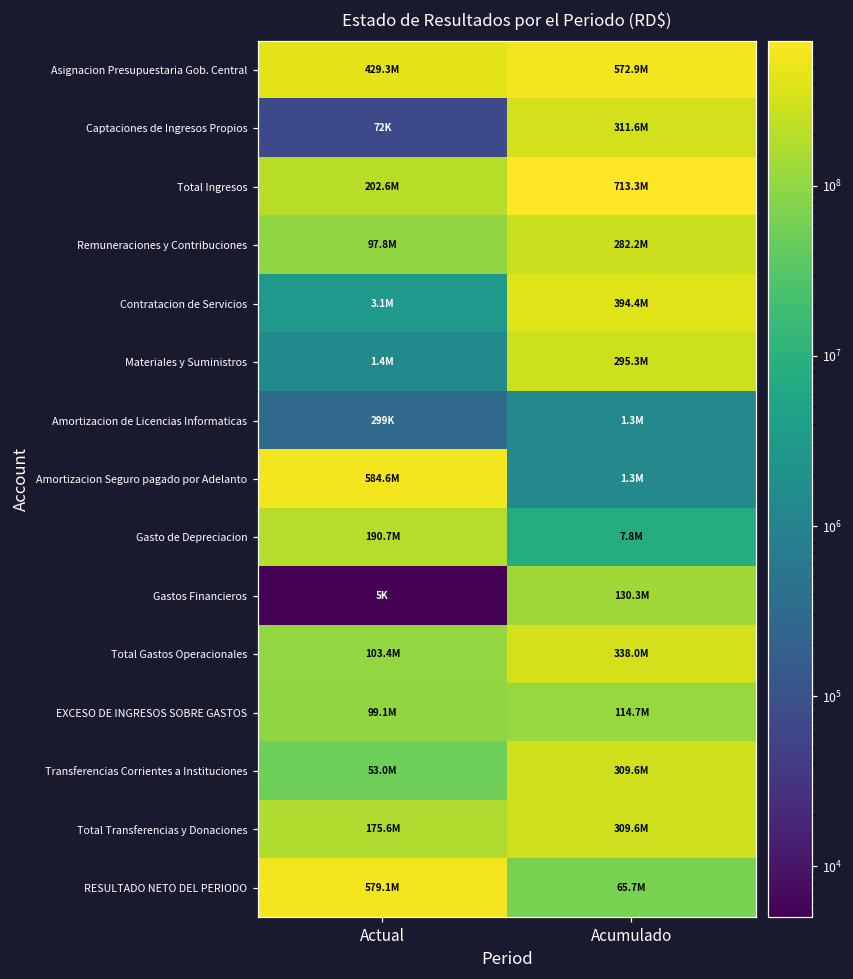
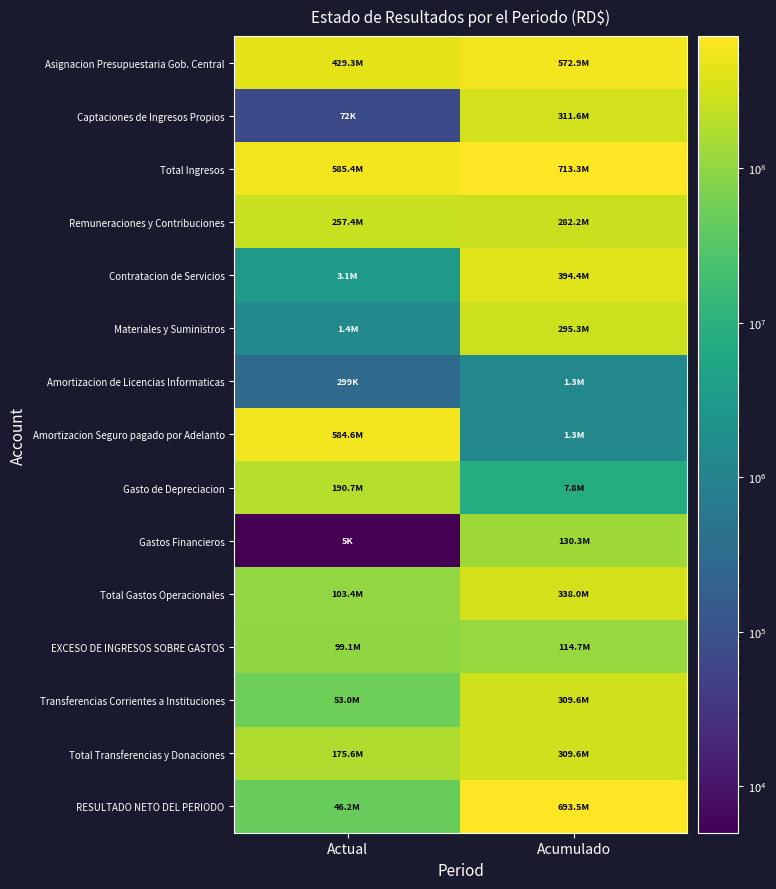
  {
    "Asignacion Presupuestaria Gob. Central": {
      "Actual": "429.3M",
      "Acumulado": "572.9M"
    },
    "Captaciones de Ingresos Propios": {
      "Actual": "72K",
      "Acumulado": "311.6M"
    },
    "Total Ingresos": {
-     "Actual": "202.6M",
+     "Actual": "585.4M",
      "Acumulado": "713.3M"
    },
    "Remuneraciones y Contribuciones": {
-     "Actual": "97.8M",
+     "Actual": "257.4M",
      "Acumulado": "282.2M"
    },
    "Contratacion de Servicios": {
      "Actual": "3.1M",
      "Acumulado": "394.4M"
    },
    "Materiales y Suministros": {
      "Actual": "1.4M",
      "Acumulado": "295.3M"
    },
    "Amortizacion de Licencias Informaticas": {
      "Actual": "299K",
      "Acumulado": "1.3M"
    },
    "Amortizacion Seguro pagado por Adelanto": {
      "Actual": "584.6M",
      "Acumulado": "1.3M"
    },
    "Gasto de Depreciacion": {
      "Actual": "190.7M",
      "Acumulado": "7.8M"
    },
    "Gastos Financieros": {
      "Actual": "5K",
      "Acumulado": "130.3M"
    },
    "Total Gastos Operacionales": {
      "Actual": "103.4M",
      "Acumulado": "338.0M"
    },
    "EXCESO DE INGRESOS SOBRE GASTOS": {
      "Actual": "99.1M",
      "Acumulado": "114.7M"
    },
    "Transferencias Corrientes a Instituciones": {
      "Actual": "53.0M",
      "Acumulado": "309.6M"
    },
    "Total Transferencias y Donaciones": {
      "Actual": "175.6M",
      "Acumulado": "309.6M"
    },
    "RESULTADO NETO DEL PERIODO": {
-     "Actual": "579.1M",
-     "Acumulado": "65.7M"
+     "Actual": "46.2M",
+     "Acumulado": "693.5M"
    }
  }
